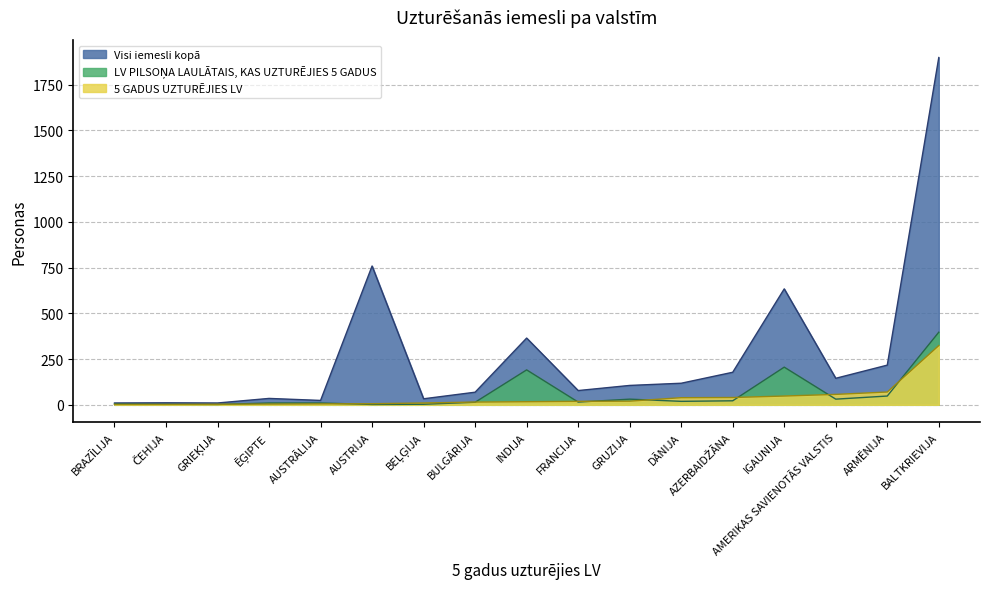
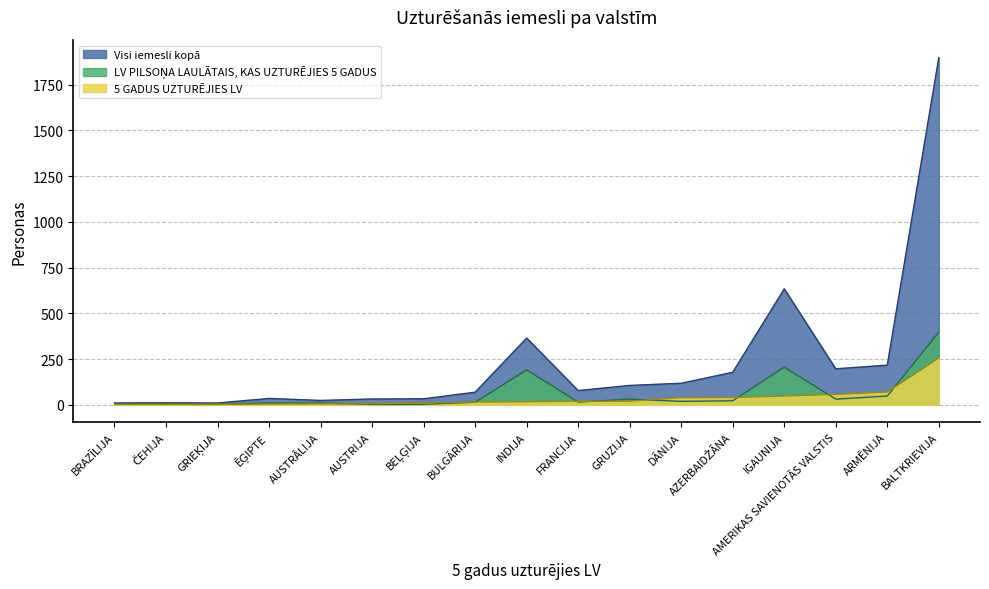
  {
    "Visi iemesli kopā": {
      "ĒĢIPTE": 40,
      "AUSTRĀLIJA": 20,
-     "AUSTRIJA": 760,
+     "AUSTRIJA": 30,
      "BEĻĢIJA": 30,
      "BULGĀRIJA": 70,
      "INDIJA": 370,
      "FRANCIJA": 80,
      "GRUZIJA": 110,
      "DĀNIJA": 120,
      "AZERBAIDŽĀNA": 180,
      "IGAUNIJA": 630,
-     "AMERIKAS SAVIENOTĀS VALSTIS": 150,
+     "AMERIKAS SAVIENOTĀS VALSTIS": 200,
      "ARMĒNIJA": 220,
      "BALTKRIEVIJA": 1900
    },
    "LV PILSOŅA LAULĀTAIS, KAS UZTURĒJIES 5 GADUS": {
      "INDIJA": 190,
      "DĀNIJA": 20,
      "AZERBAIDŽĀNA": 20,
      "IGAUNIJA": 210,
      "AMERIKAS SAVIENOTĀS VALSTIS": 30,
      "ARMĒNIJA": 50,
      "BALTKRIEVIJA": 400
    },
    "5 GADUS UZTURĒJIES LV": {
      "INDIJA": 20,
      "DĀNIJA": 40,
      "AZERBAIDŽĀNA": 40,
      "IGAUNIJA": 50,
      "AMERIKAS SAVIENOTĀS VALSTIS": 60,
      "ARMĒNIJA": 70,
-     "BALTKRIEVIJA": 320
+     "BALTKRIEVIJA": 260
    }
  }
